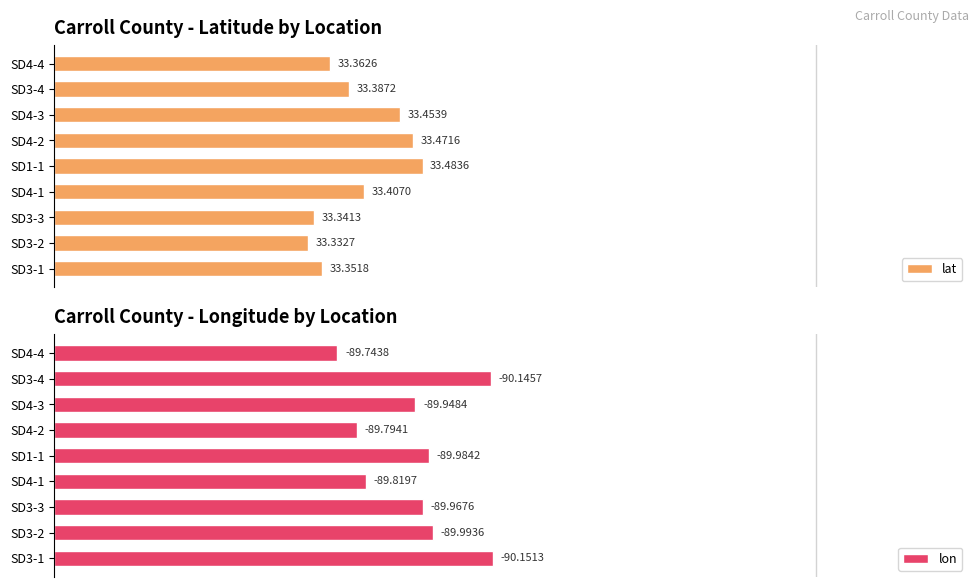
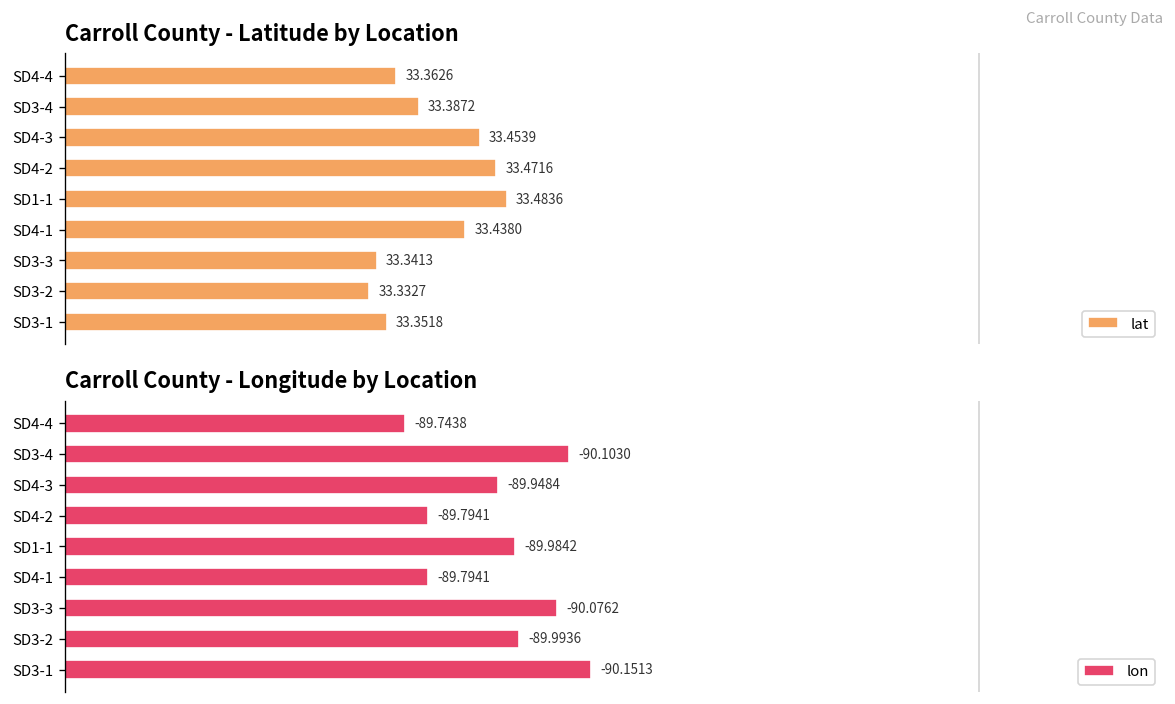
  {
    "Carroll County - Latitude by Location": {
-     "SD4-1": 33.4070
+     "SD4-1": 33.4380
    },
    "Carroll County - Longitude by Location": {
-     "SD3-4": -90.1457,
-     "SD4-1": -89.8197,
-     "SD3-3": -89.9676
+     "SD3-4": -90.1030,
+     "SD4-1": -89.7941,
+     "SD3-3": -90.0762
    }
  }
